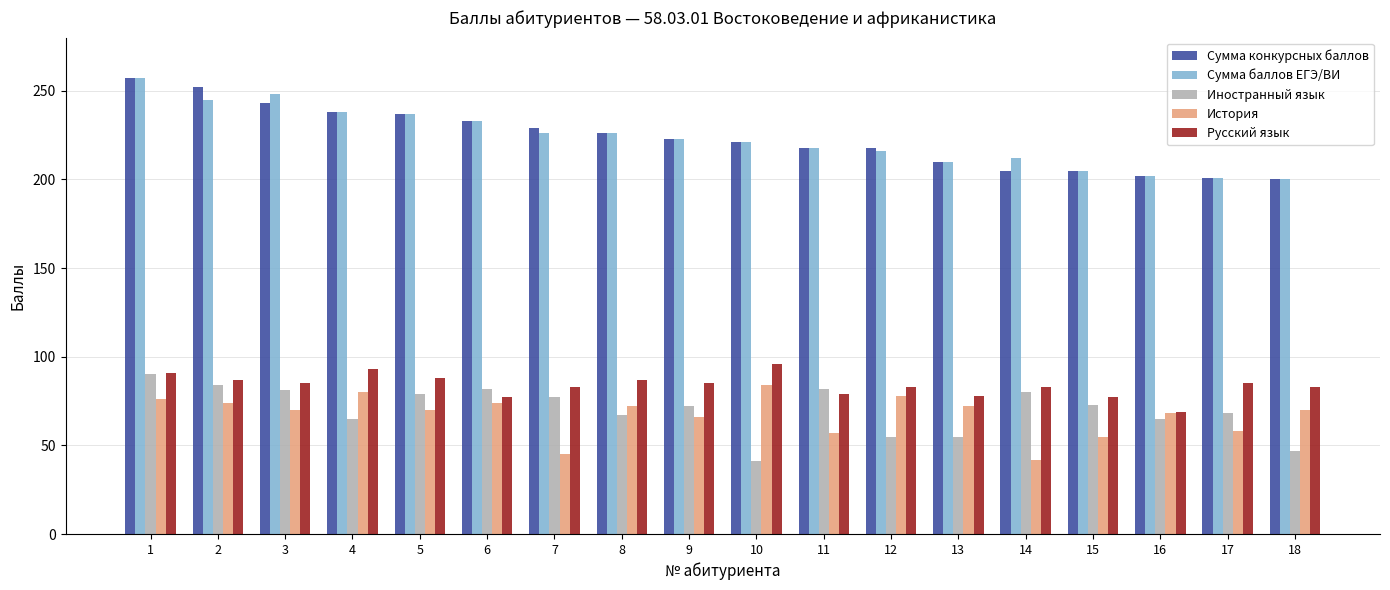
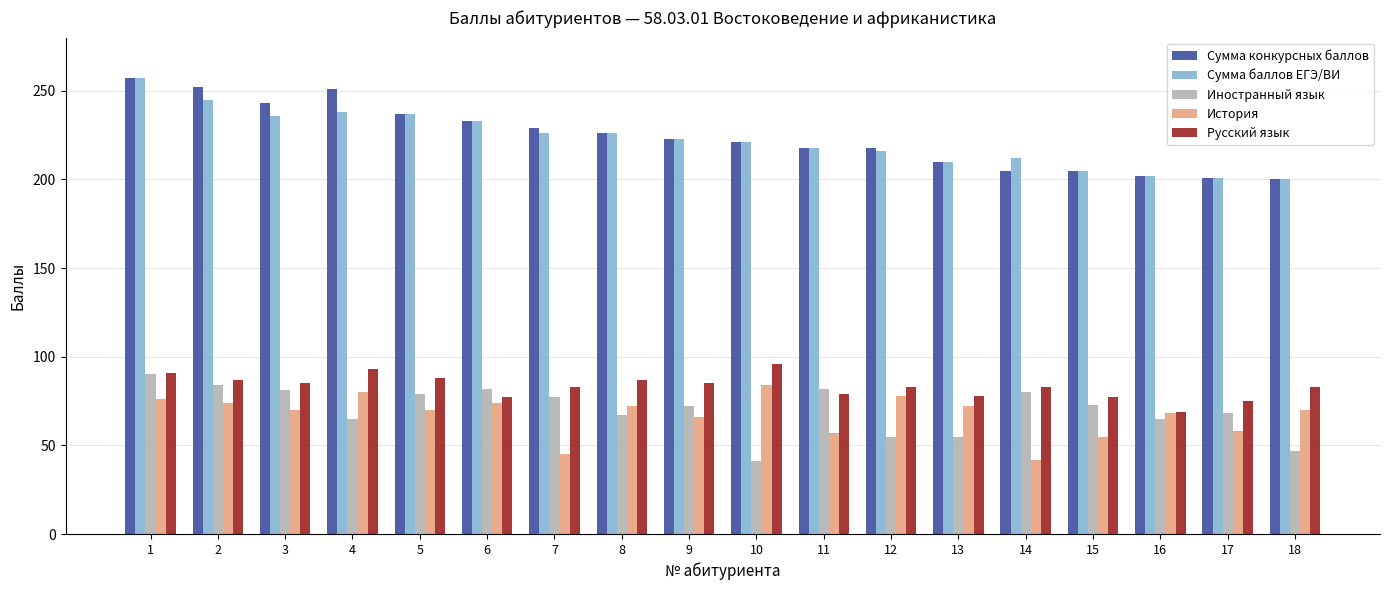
  {
    "Сумма конкурсных баллов": {
      "1": 257,
      "2": 252,
      "3": 243,
-     "4": 238,
+     "4": 251,
      "5": 237,
      "6": 233,
      "7": 229,
      "8": 226,
      "9": 223,
      "10": 221,
      "11": 218,
      "12": 218,
      "13": 210,
      "14": 205,
      "15": 205,
      "16": 202,
      "17": 201,
      "18": 200
    },
    "Сумма баллов ЕГЭ/ВИ": {
      "1": 257,
      "2": 245,
-     "3": 248,
+     "3": 236,
      "4": 238,
      "5": 237,
      "6": 233,
      "7": 226,
      "8": 226,
      "9": 223,
      "10": 221,
      "11": 218,
      "12": 216,
      "13": 210,
      "14": 212,
      "15": 205,
      "16": 202,
      "17": 201,
      "18": 200
    },
    "Иностранный язык": {
      "1": 90,
      "2": 84,
      "3": 81,
      "4": 65,
      "5": 79,
      "6": 82,
      "7": 77,
      "8": 67,
      "9": 72,
      "10": 41,
      "11": 82,
      "12": 55,
      "13": 55,
      "14": 80,
      "15": 73,
      "16": 65,
      "17": 68,
      "18": 47
    },
    "История": {
      "1": 76,
      "2": 74,
      "3": 70,
      "4": 80,
      "5": 70,
      "6": 74,
      "7": 45,
      "8": 72,
      "9": 66,
      "10": 84,
      "11": 57,
      "12": 78,
      "13": 72,
      "14": 42,
      "15": 55,
      "16": 68,
      "17": 58,
      "18": 70
    },
    "Русский язык": {
      "1": 91,
      "2": 87,
      "3": 85,
      "4": 93,
      "5": 88,
      "6": 77,
      "7": 83,
      "8": 87,
      "9": 85,
      "10": 96,
      "11": 79,
      "12": 83,
      "13": 78,
      "14": 83,
      "15": 77,
      "16": 69,
-     "17": 85,
+     "17": 75,
      "18": 83
    }
  }
